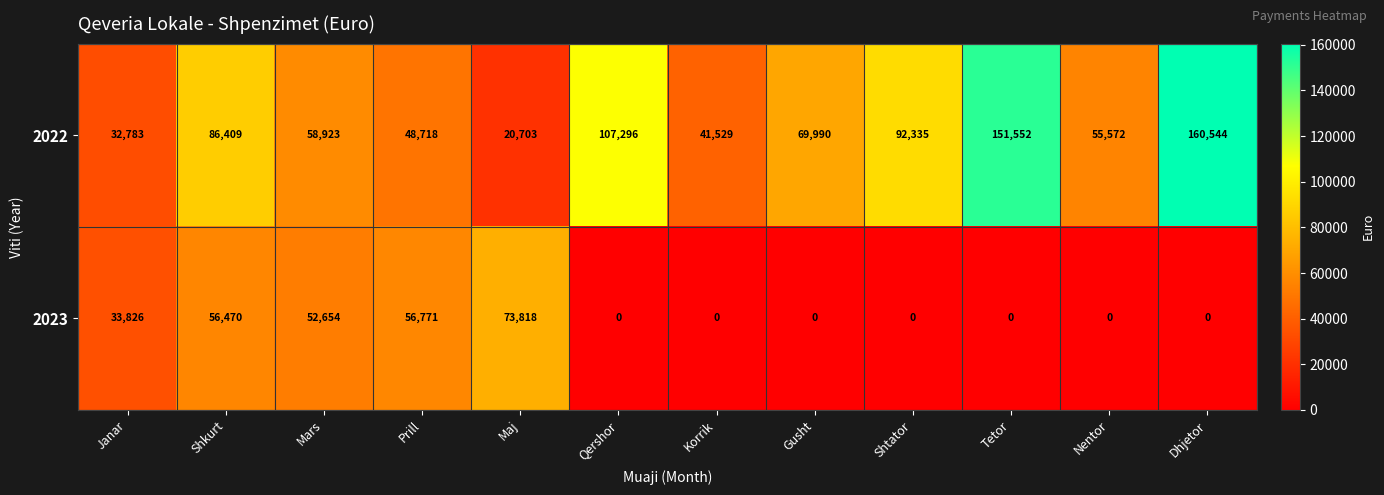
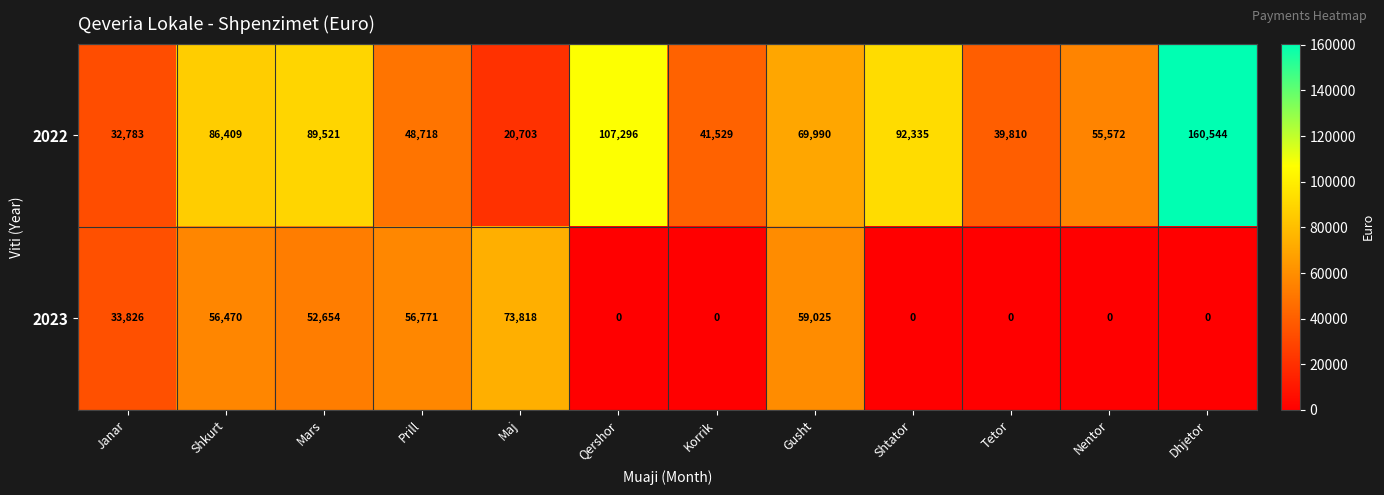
  {
    "2022": {
      "Janar": "32,783",
      "Shkurt": "86,409",
-     "Mars": "58,923",
+     "Mars": "89,521",
      "Prill": "48,718",
      "Maj": "20,703",
      "Qershor": "107,296",
      "Korrik": "41,529",
      "Gusht": "69,990",
      "Shtator": "92,335",
-     "Tetor": "151,552",
+     "Tetor": "39,810",
      "Nentor": "55,572",
      "Dhjetor": "160,544"
    },
    "2023": {
      "Janar": "33,826",
      "Shkurt": "56,470",
      "Mars": "52,654",
      "Prill": "56,771",
      "Maj": "73,818",
      "Qershor": "0",
      "Korrik": "0",
-     "Gusht": "0",
+     "Gusht": "59,025",
      "Shtator": "0",
      "Tetor": "0",
      "Nentor": "0",
      "Dhjetor": "0"
    }
  }
